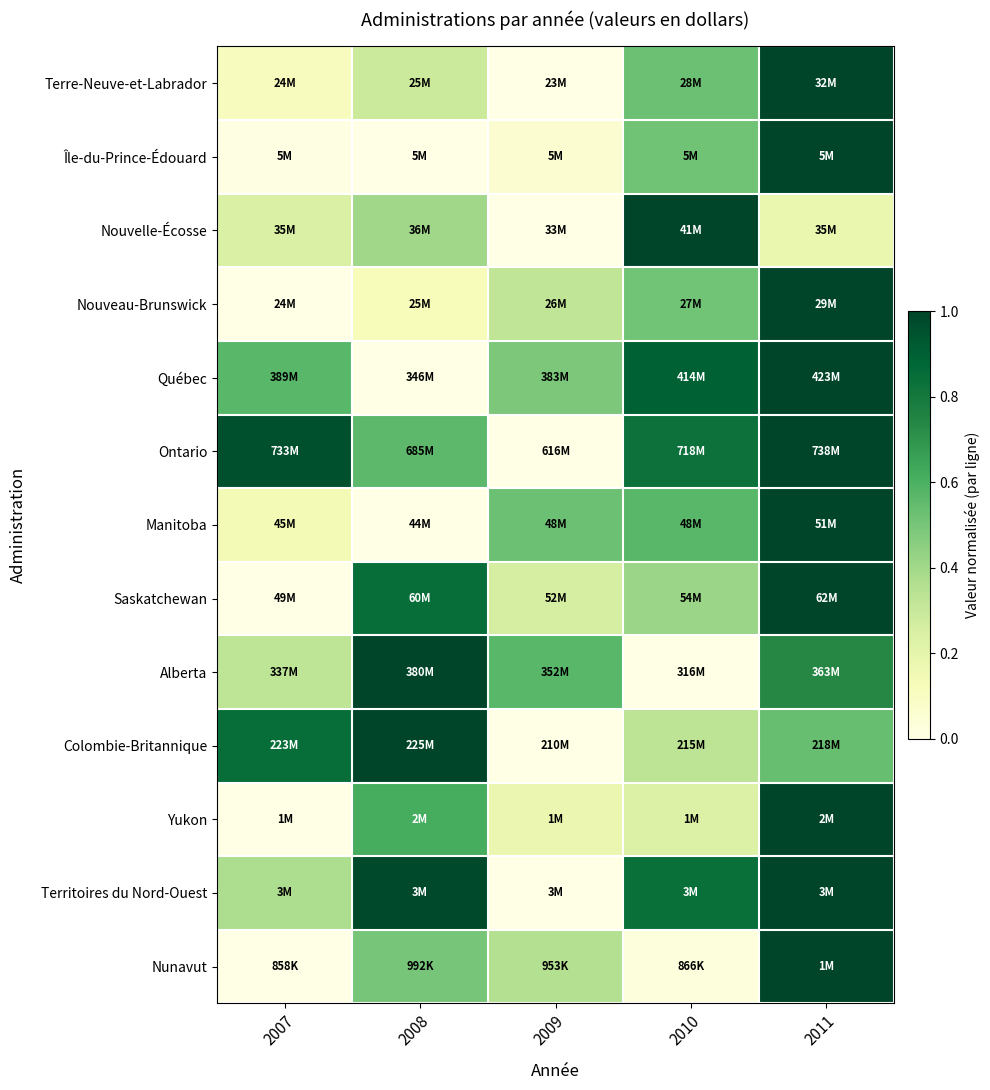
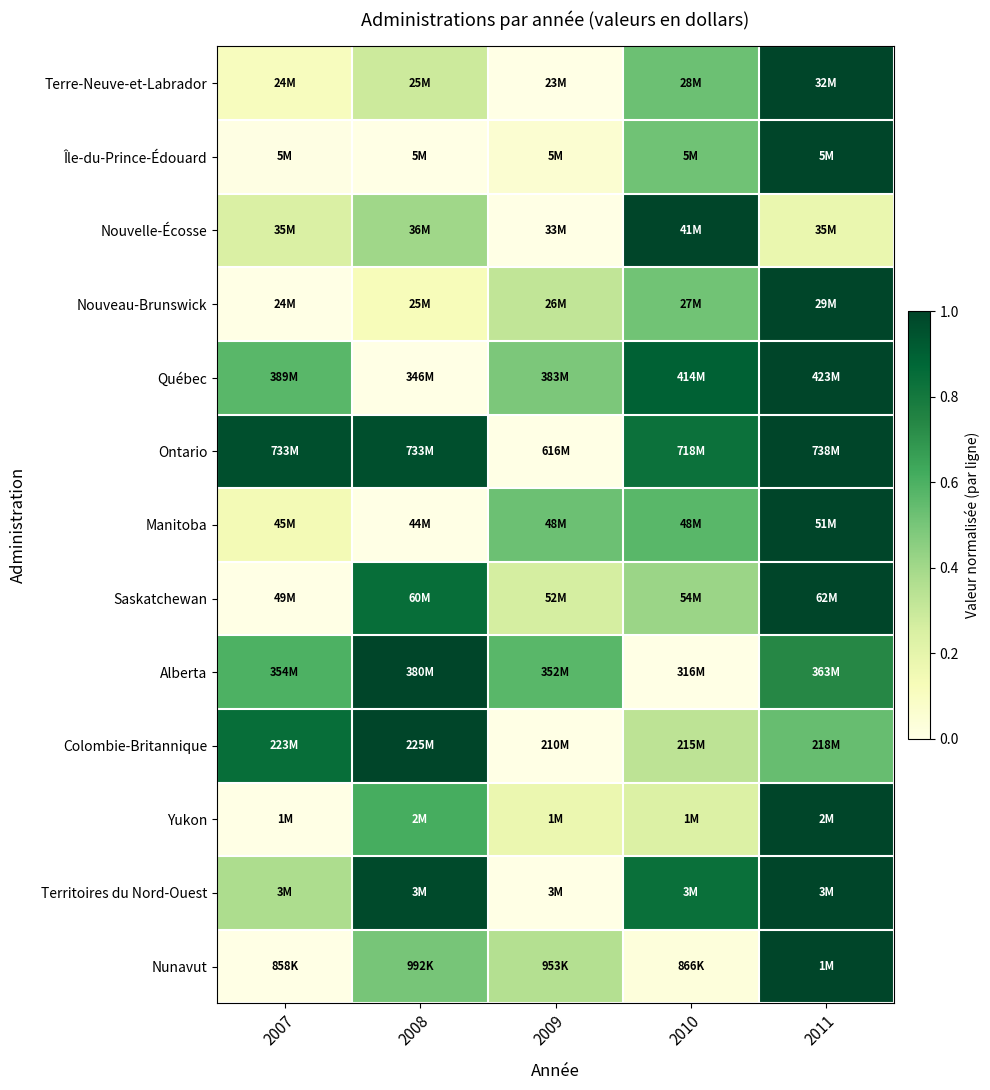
  {
    "Terre-Neuve-et-Labrador": {
      "2007": "24M",
      "2008": "25M",
      "2009": "23M",
      "2010": "28M",
      "2011": "32M"
    },
    "Île-du-Prince-Édouard": {
      "2007": "5M",
      "2008": "5M",
      "2009": "5M",
      "2010": "5M",
      "2011": "5M"
    },
    "Nouvelle-Écosse": {
      "2007": "35M",
      "2008": "36M",
      "2009": "33M",
      "2010": "41M",
      "2011": "35M"
    },
    "Nouveau-Brunswick": {
      "2007": "24M",
      "2008": "25M",
      "2009": "26M",
      "2010": "27M",
      "2011": "29M"
    },
    "Québec": {
      "2007": "389M",
      "2008": "346M",
      "2009": "383M",
      "2010": "414M",
      "2011": "423M"
    },
    "Ontario": {
      "2007": "733M",
-     "2008": "685M",
+     "2008": "733M",
      "2009": "616M",
      "2010": "718M",
      "2011": "738M"
    },
    "Manitoba": {
      "2007": "45M",
      "2008": "44M",
      "2009": "48M",
      "2010": "48M",
      "2011": "51M"
    },
    "Saskatchewan": {
      "2007": "49M",
      "2008": "60M",
      "2009": "52M",
      "2010": "54M",
      "2011": "62M"
    },
    "Alberta": {
-     "2007": "337M",
+     "2007": "354M",
      "2008": "380M",
      "2009": "352M",
      "2010": "316M",
      "2011": "363M"
    },
    "Colombie-Britannique": {
      "2007": "223M",
      "2008": "225M",
      "2009": "210M",
      "2010": "215M",
      "2011": "218M"
    },
    "Yukon": {
      "2007": "1M",
      "2008": "2M",
      "2009": "1M",
      "2010": "1M",
      "2011": "2M"
    },
    "Territoires du Nord-Ouest": {
      "2007": "3M",
      "2008": "3M",
      "2009": "3M",
      "2010": "3M",
      "2011": "3M"
    },
    "Nunavut": {
      "2007": "858K",
      "2008": "992K",
      "2009": "953K",
      "2010": "866K",
      "2011": "1M"
    }
  }
